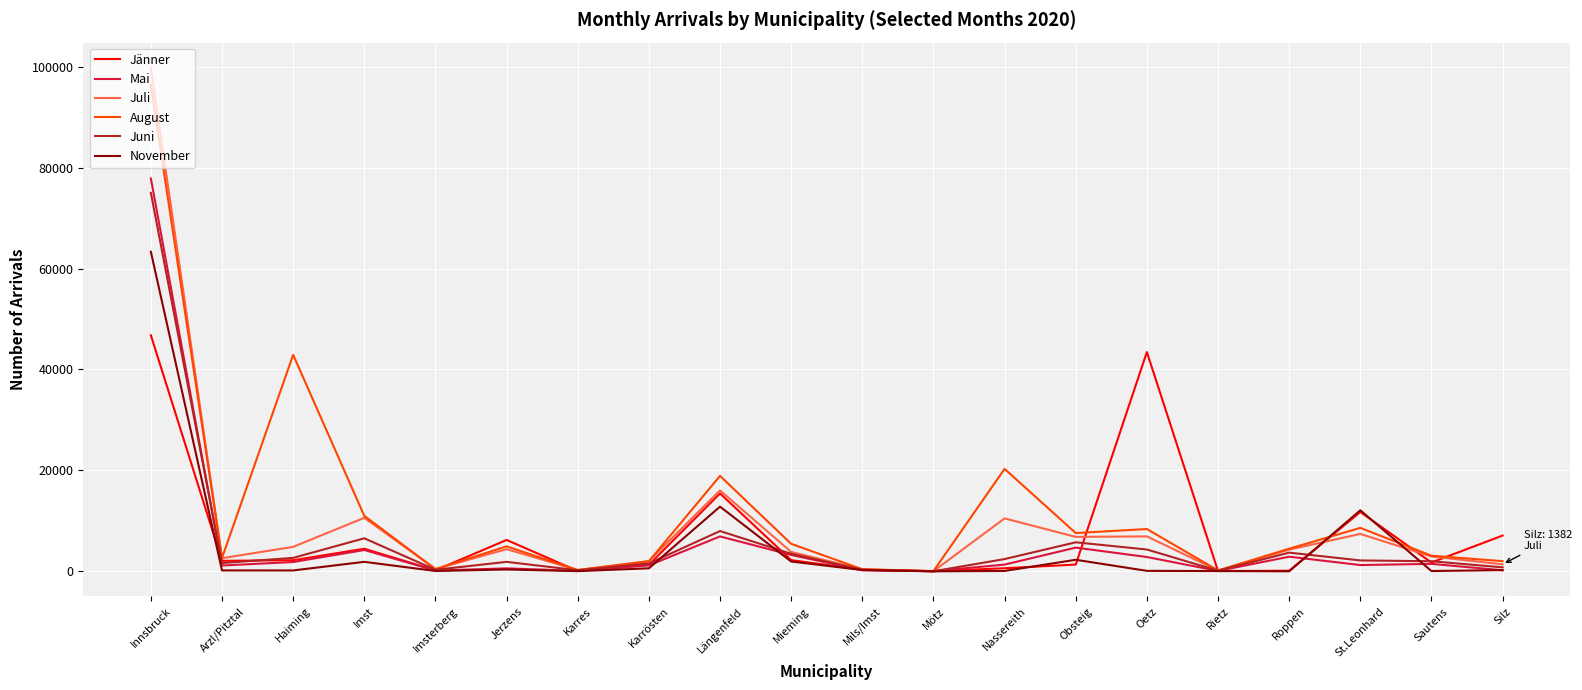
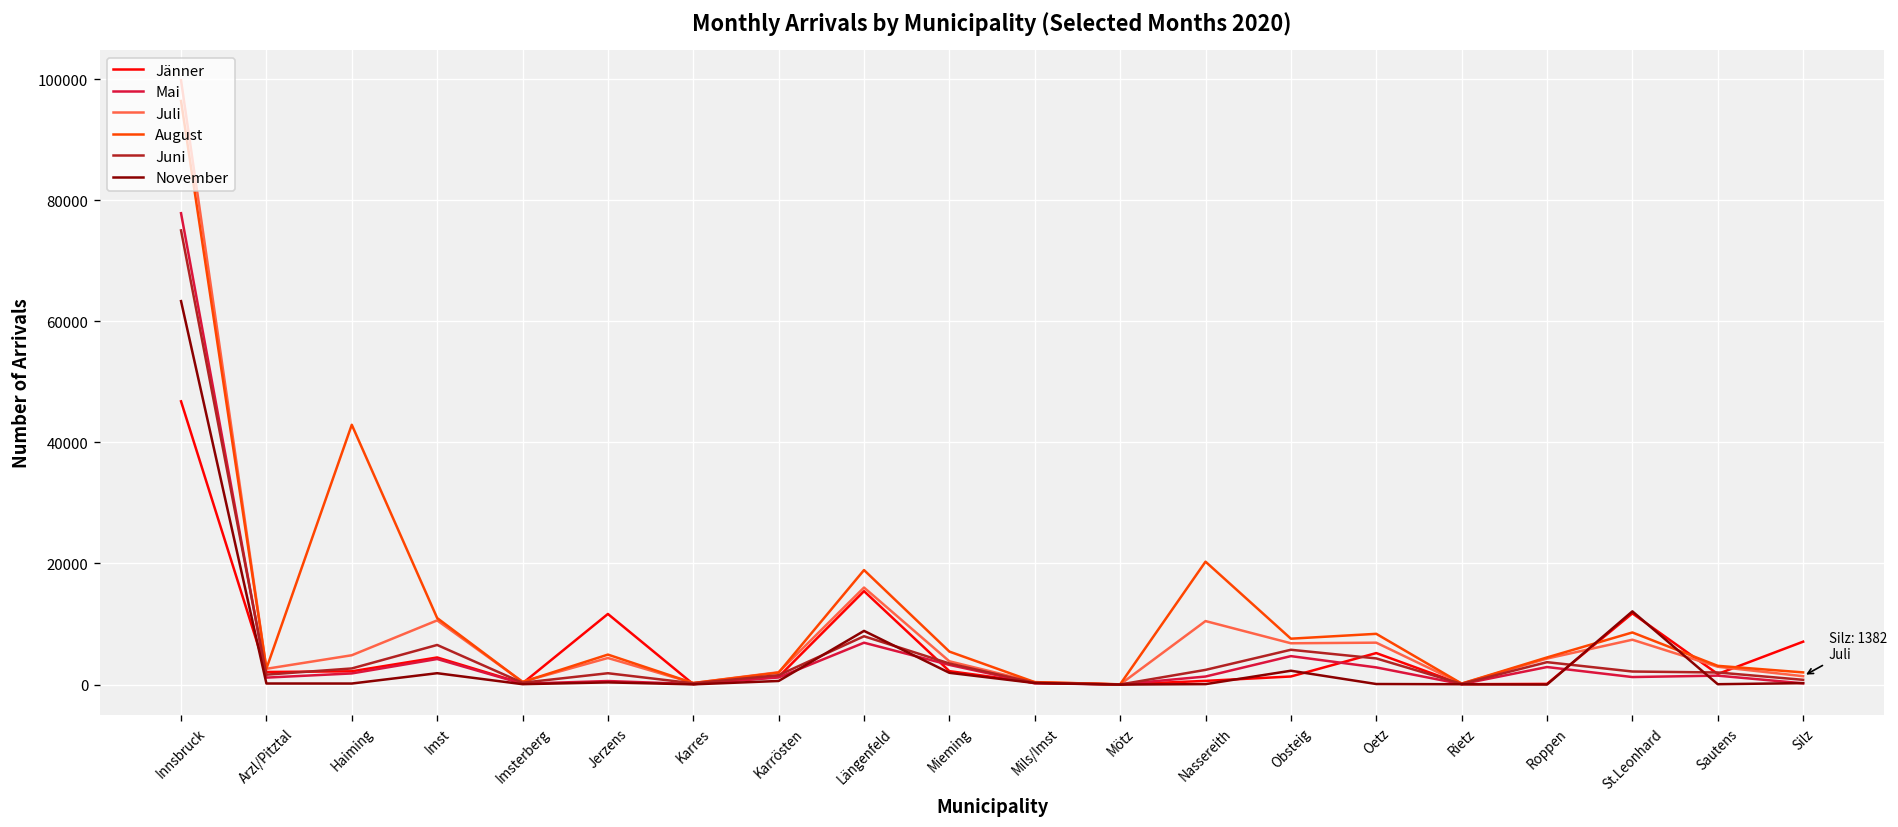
  {
    "Jänner": {
      "Innsbruck": 47000,
-     "Jerzens": 6000,
+     "Jerzens": 12000,
      "Längenfeld": 15000,
      "Nassereith": 1000,
      "Obsteig": 1000,
-     "Oetz": 43000
+     "Oetz": 5000
    },
    "Juli": {
      "Silz": 1382
    },
    "August": {
      "Haiming": 43000,
      "Jerzens": 5000,
      "Längenfeld": 19000,
      "Mieming": 5000,
      "Nassereith": 20000,
      "Obsteig": 8000,
      "Oetz": 8000,
      "St.Leonhard": 9000
    },
    "November": {
      "Innsbruck": 63000,
      "Arzl/Pitztal": 0,
      "Haiming": 0,
      "Imst": 2000,
      "Karrösten": 1000,
-     "Längenfeld": 13000,
+     "Längenfeld": 9000,
      "Nassereith": 0,
      "Obsteig": 2000,
      "Oetz": 0,
      "Sautens": 0
    }
  }
